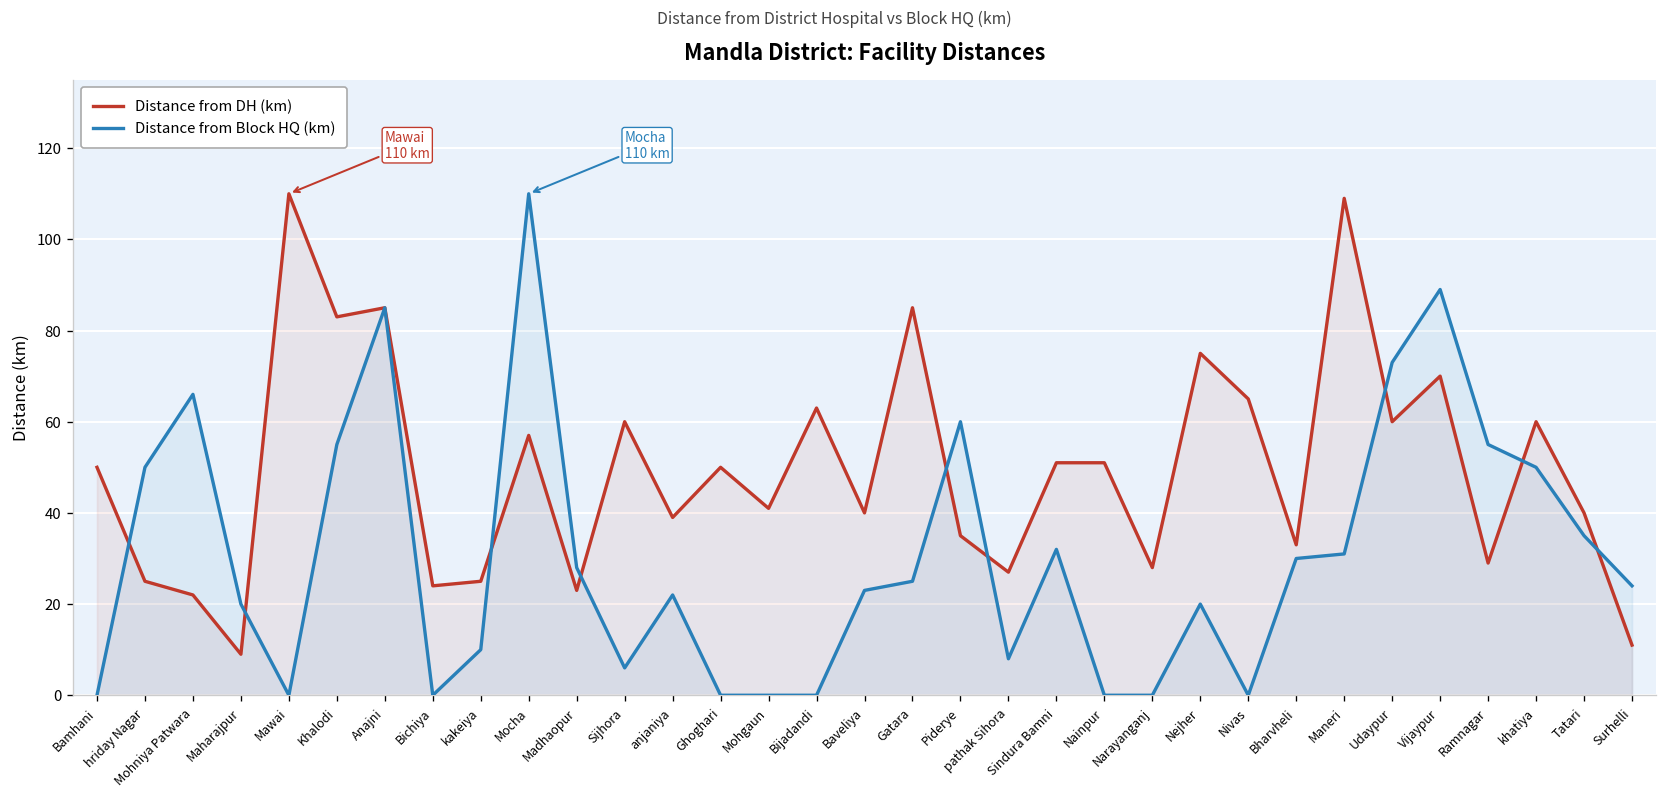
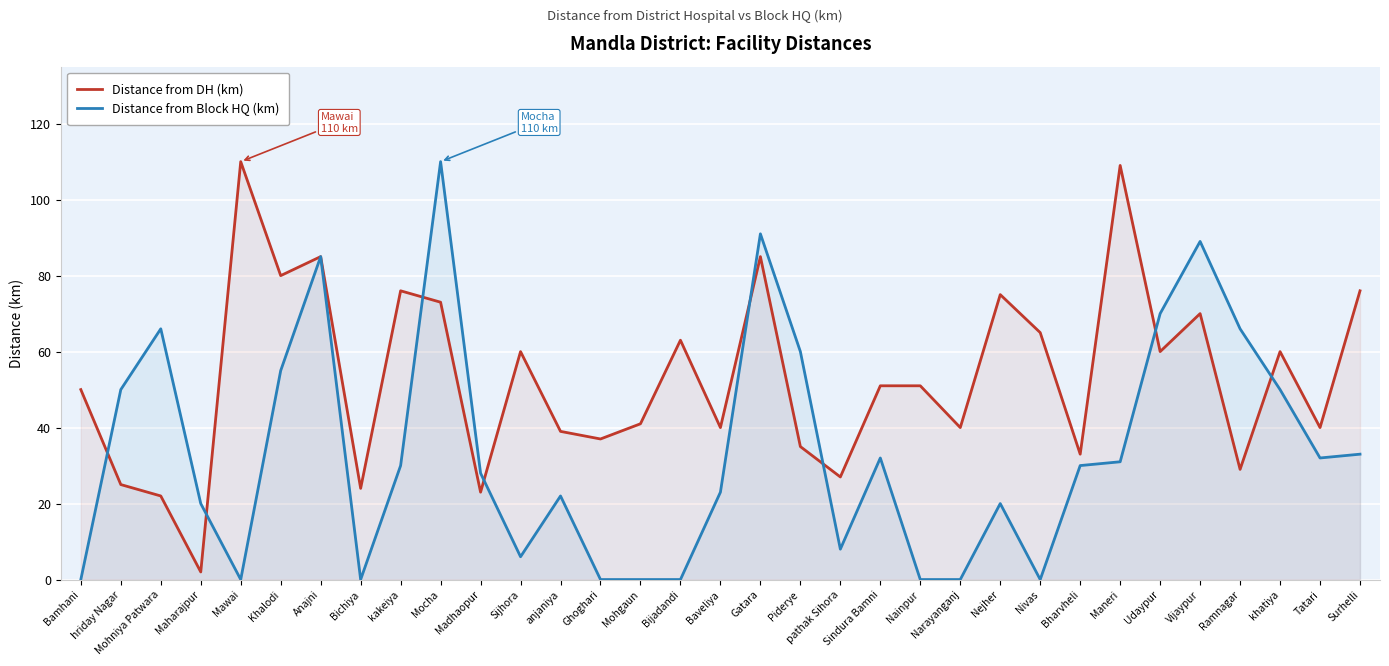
  {
    "Distance from DH (km)": {
      "Bamhani": 50,
      "hriday Nagar": 25,
      "Mohniya Patwara": 22,
-     "Maharajpur": 9,
-     "Khalodi": 83,
+     "Maharajpur": 2,
+     "Khalodi": 80,
      "Bichiya": 24,
-     "kakeiya": 25,
-     "Mocha": 57,
+     "kakeiya": 76,
+     "Mocha": 73,
      "Madhaopur": 23,
      "Sijhora": 60,
      "anjaniya": 39,
-     "Ghoghari": 50,
+     "Ghoghari": 37,
      "Mohgaun": 41,
      "Bijadandi": 63,
      "Baveliya": 40,
      "Gatara": 85,
      "Piderye": 35,
      "pathak Sihora": 27,
      "Sindura Bamni": 51,
      "Nainpur": 51,
-     "Narayanganj": 28,
+     "Narayanganj": 40,
      "Nejher": 75,
      "Nivas": 65,
      "Bharvheli": 33,
      "Maneri": 109,
      "Udaypur": 60,
      "Vijaypur": 70,
      "Ramnagar": 29,
      "khatiya": 60,
      "Tatari": 40,
-     "Surhelli": 11
+     "Surhelli": 76
    },
    "Distance from Block HQ (km)": {
      "Bamhani": 0,
      "hriday Nagar": 50,
      "Mohniya Patwara": 66,
      "Maharajpur": 20,
      "Mawai": 0,
      "Khalodi": 55,
      "Bichiya": 0,
-     "kakeiya": 10,
+     "kakeiya": 30,
      "Madhaopur": 28,
      "Sijhora": 6,
      "anjaniya": 22,
      "Ghoghari": 0,
      "Mohgaun": 0,
      "Bijadandi": 0,
      "Baveliya": 23,
-     "Gatara": 25,
+     "Gatara": 91,
      "Piderye": 60,
      "pathak Sihora": 8,
      "Sindura Bamni": 32,
      "Nainpur": 0,
      "Narayanganj": 0,
      "Nejher": 20,
      "Nivas": 0,
      "Bharvheli": 30,
      "Maneri": 31,
-     "Udaypur": 73,
+     "Udaypur": 70,
      "Vijaypur": 89,
-     "Ramnagar": 55,
+     "Ramnagar": 66,
      "khatiya": 50,
-     "Tatari": 35,
-     "Surhelli": 24
+     "Tatari": 32,
+     "Surhelli": 33
    }
  }
